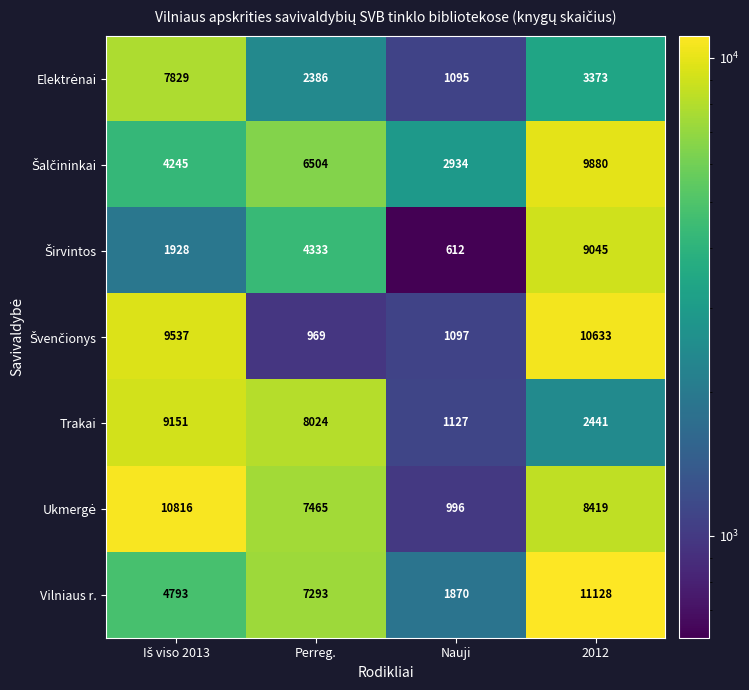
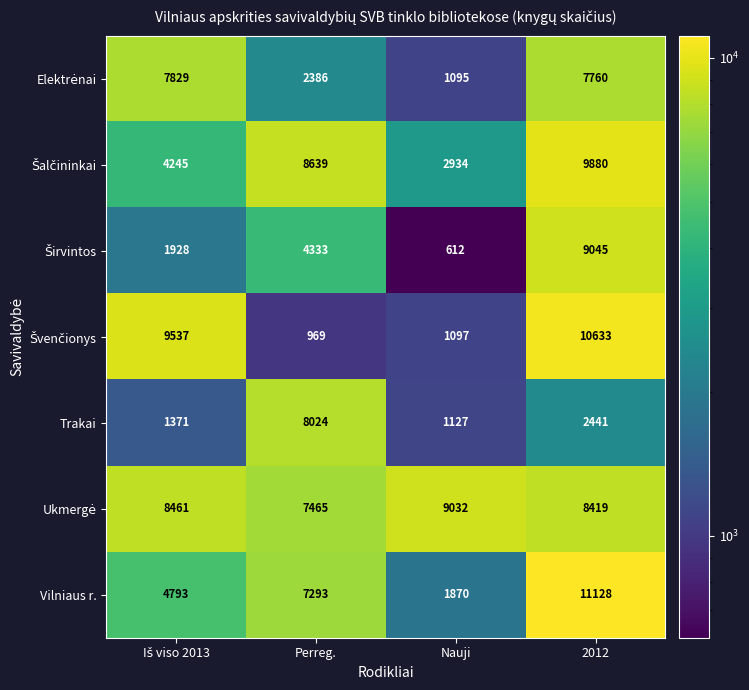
  {
    "Elektrėnai": {
      "Iš viso 2013": 7829,
      "Perreg.": 2386,
      "Nauji": 1095,
-     "2012": 3373
+     "2012": 7760
    },
    "Šalčininkai": {
      "Iš viso 2013": 4245,
-     "Perreg.": 6504,
+     "Perreg.": 8639,
      "Nauji": 2934,
      "2012": 9880
    },
    "Širvintos": {
      "Iš viso 2013": 1928,
      "Perreg.": 4333,
      "Nauji": 612,
      "2012": 9045
    },
    "Švenčionys": {
      "Iš viso 2013": 9537,
      "Perreg.": 969,
      "Nauji": 1097,
      "2012": 10633
    },
    "Trakai": {
-     "Iš viso 2013": 9151,
+     "Iš viso 2013": 1371,
      "Perreg.": 8024,
      "Nauji": 1127,
      "2012": 2441
    },
    "Ukmergė": {
-     "Iš viso 2013": 10816,
+     "Iš viso 2013": 8461,
      "Perreg.": 7465,
-     "Nauji": 996,
+     "Nauji": 9032,
      "2012": 8419
    },
    "Vilniaus r.": {
      "Iš viso 2013": 4793,
      "Perreg.": 7293,
      "Nauji": 1870,
      "2012": 11128
    }
  }
